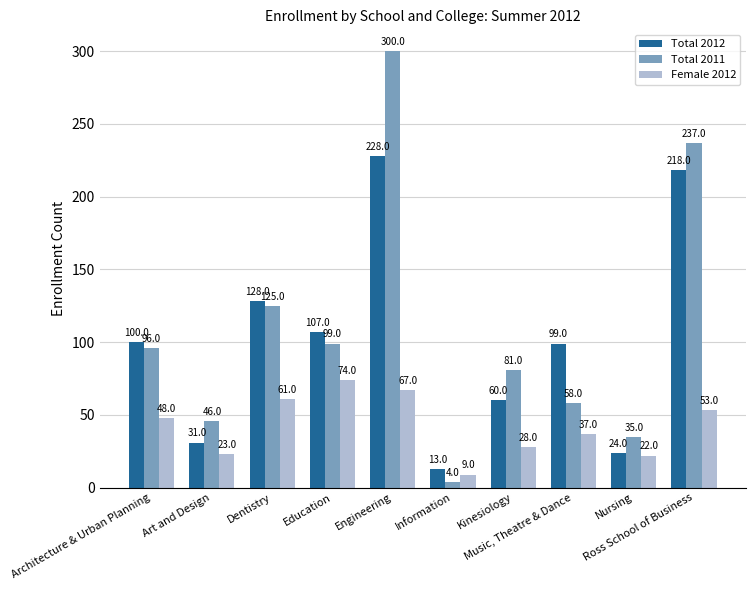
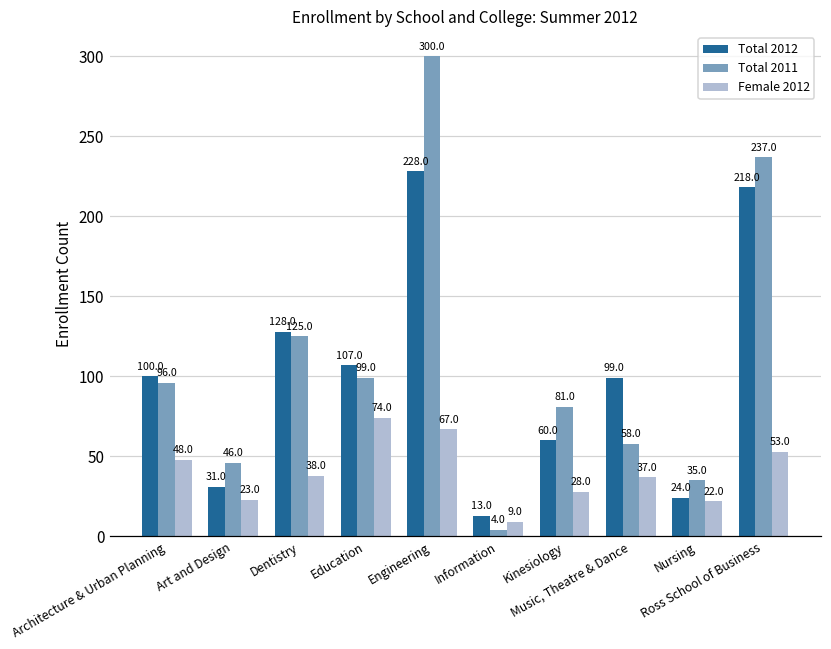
  {
    "Total 2012": {
      "Architecture & Urban Planning": 100.0,
      "Art and Design": 31.0,
      "Education": 107.0,
      "Engineering": 228.0,
      "Information": 13.0,
      "Kinesiology": 60.0,
      "Music, Theatre & Dance": 99.0,
      "Nursing": 24.0,
      "Ross School of Business": 218.0
    },
    "Total 2011": {
      "Architecture & Urban Planning": 96.0,
      "Art and Design": 46.0,
      "Education": 99.0,
      "Engineering": 300.0,
      "Information": 4.0,
      "Kinesiology": 81.0,
      "Music, Theatre & Dance": 58.0,
      "Nursing": 35.0,
      "Ross School of Business": 237.0
    },
    "Female 2012": {
      "Architecture & Urban Planning": 48.0,
      "Art and Design": 23.0,
-     "Dentistry": 61.0,
+     "Dentistry": 38.0,
      "Education": 74.0,
      "Engineering": 67.0,
      "Information": 9.0,
      "Kinesiology": 28.0,
      "Music, Theatre & Dance": 37.0,
      "Nursing": 22.0,
      "Ross School of Business": 53.0
    }
  }
